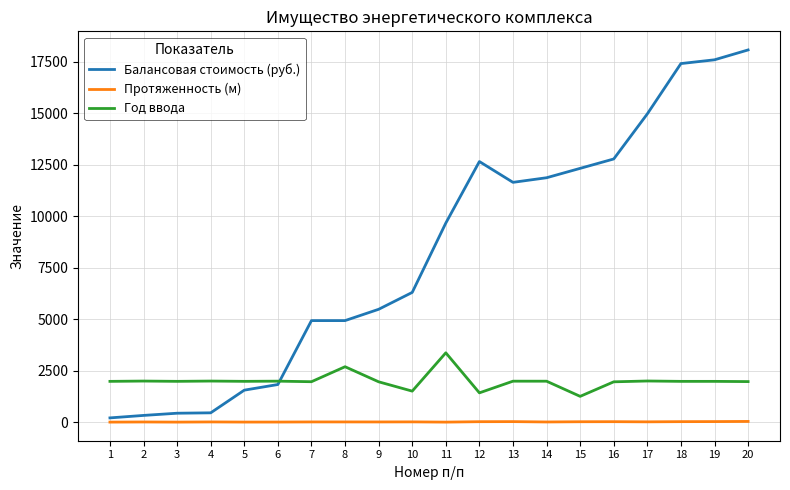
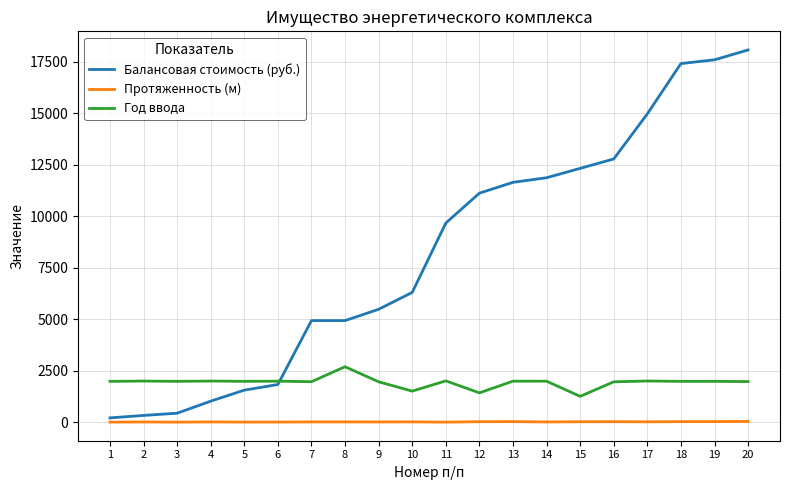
  {
    "Балансовая стоимость (руб.)": {
      "1": 200,
      "2": 300,
      "3": 400,
-     "4": 500,
+     "4": 1000,
      "5": 1600,
      "6": 1800,
      "7": 4900,
      "8": 4900,
      "9": 5500,
      "10": 6300,
      "11": 9700,
-     "12": 12700,
+     "12": 11100,
      "13": 11600,
      "14": 11900,
      "15": 12300,
      "16": 12800,
      "17": 15000,
      "18": 17400,
      "19": 17600,
      "20": 18100
    },
    "Протяженность (м)": {
      "1": 0,
      "2": 0,
      "3": 0,
      "4": 0,
      "5": 0,
      "6": 0,
      "7": 0,
      "8": 0,
      "9": 0,
      "10": 0,
      "11": 0,
      "12": 0,
      "13": 0,
      "14": 0,
      "15": 0,
      "16": 0,
      "17": 0,
      "18": 0,
      "19": 0,
      "20": 0
    },
    "Год ввода": {
      "1": 2000,
      "2": 2000,
      "3": 2000,
      "4": 2000,
      "5": 2000,
      "6": 2000,
      "7": 2000,
      "8": 2700,
      "9": 2000,
      "10": 1500,
-     "11": 3400,
+     "11": 2000,
      "12": 1400,
      "13": 2000,
      "14": 2000,
      "15": 1300,
      "16": 2000,
      "17": 2000,
      "18": 2000,
      "19": 2000,
      "20": 2000
    }
  }
